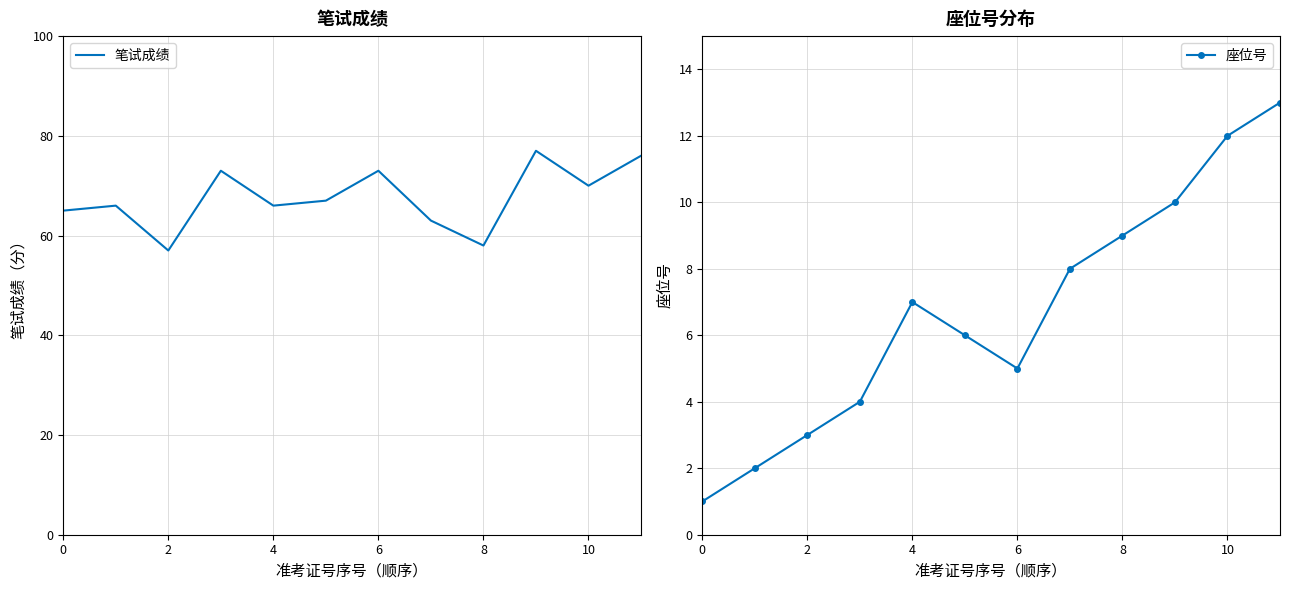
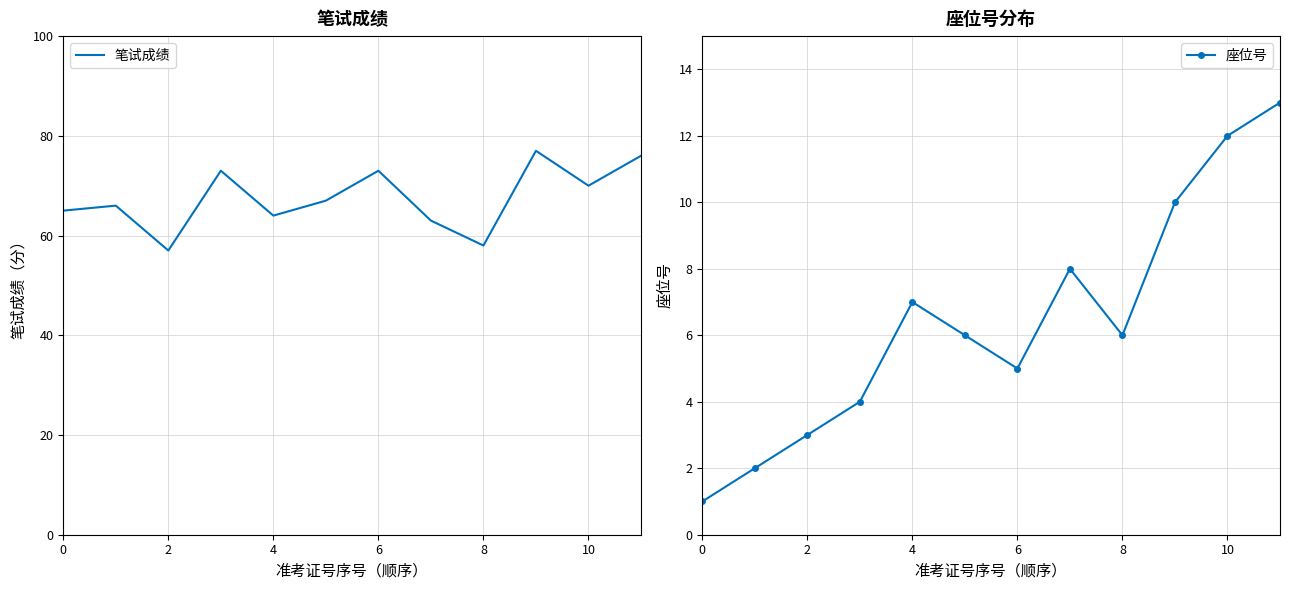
  {
    "笔试成绩": {
      "0": 65,
      "2": 57,
-     "4": 66,
+     "4": 64,
      "6": 73,
      "8": 58,
      "10": 70
    },
    "座位号分布": {
      "0": 1,
      "2": 3,
      "4": 7,
      "6": 5,
-     "8": 9,
+     "8": 6,
      "10": 12
    }
  }
